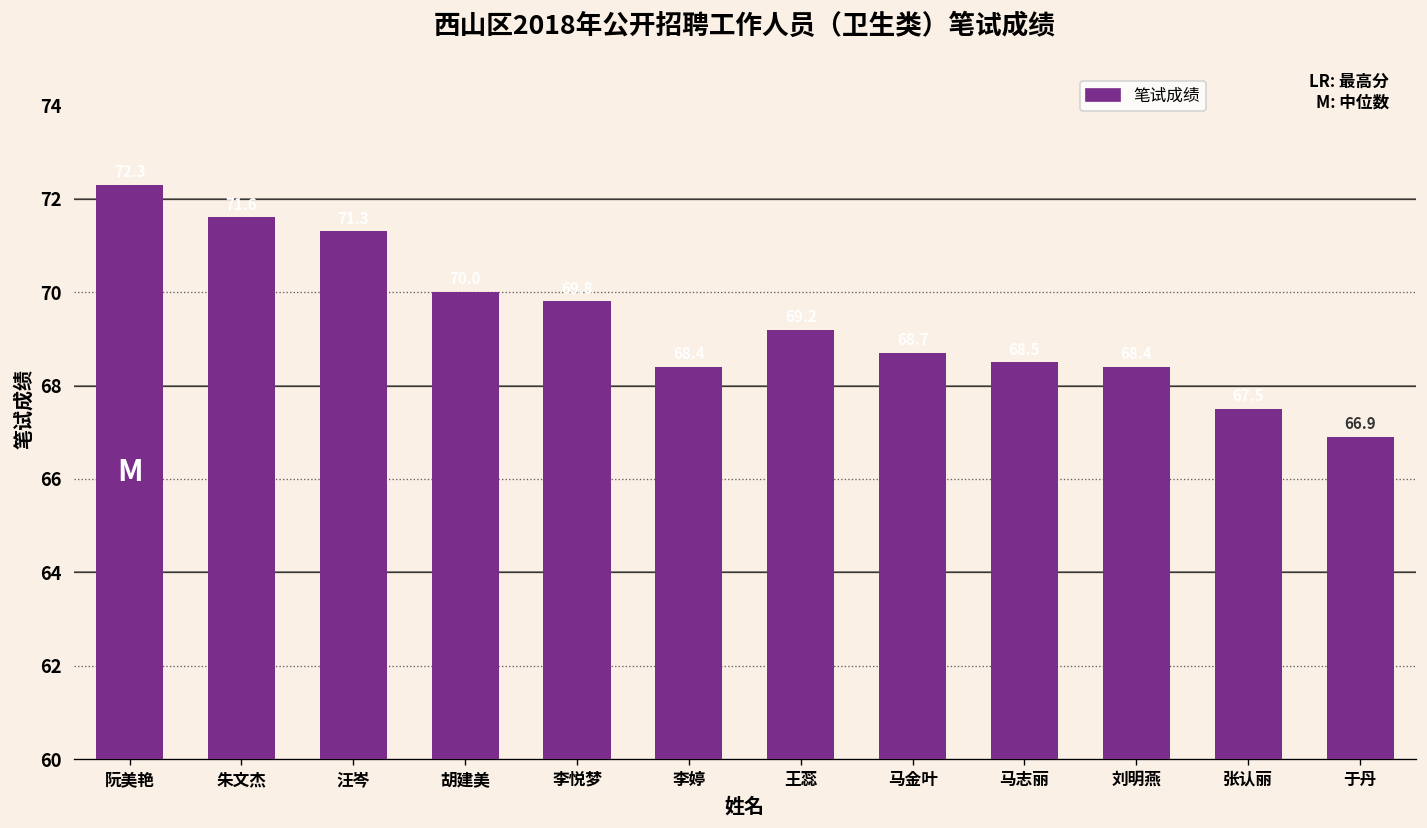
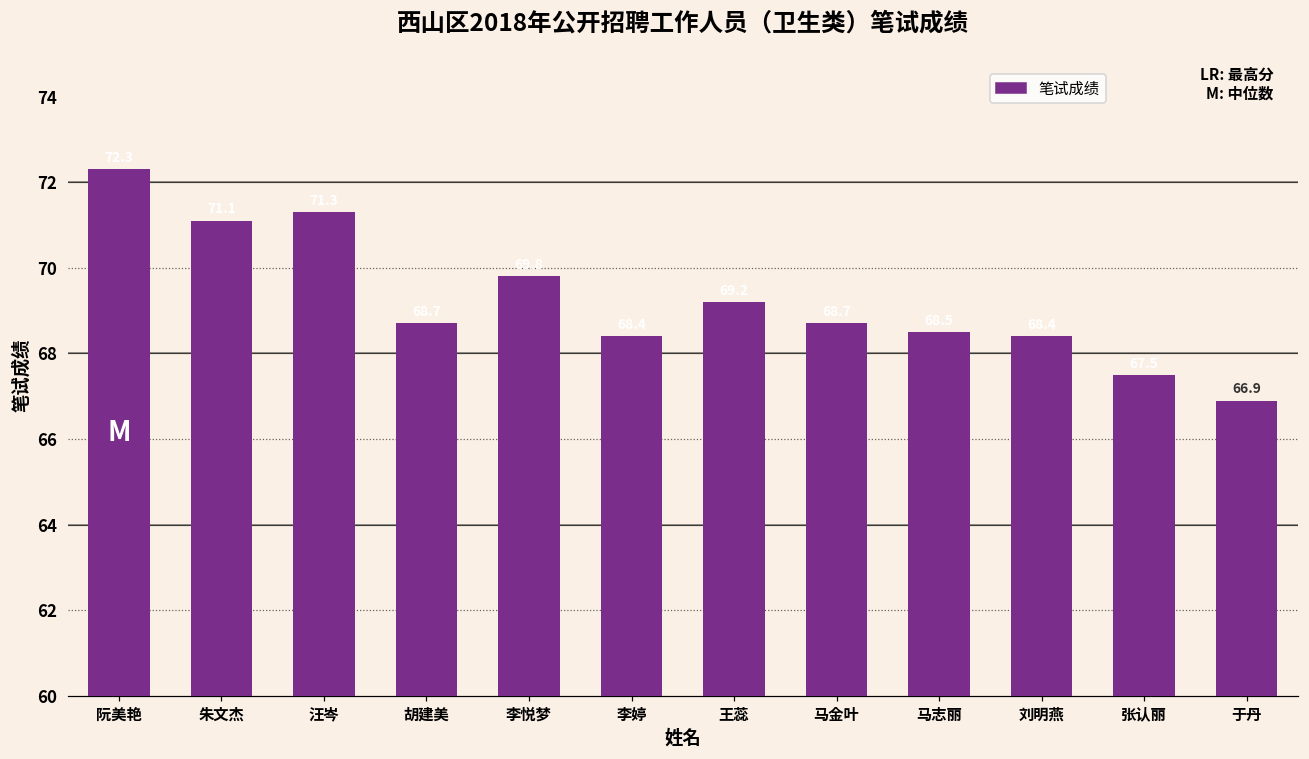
  {
    "阮美艳": 72.3,
-   "朱文杰": 71.6,
+   "朱文杰": 71.1,
    "汪岑": 71.3,
-   "胡建美": 70.0,
+   "胡建美": 68.7,
    "李悦梦": 69.8,
    "李婷": 68.4,
    "王蕊": 69.2,
    "马金叶": 68.7,
    "马志丽": 68.5,
    "刘明燕": 68.4,
    "张认丽": 67.5
  }
